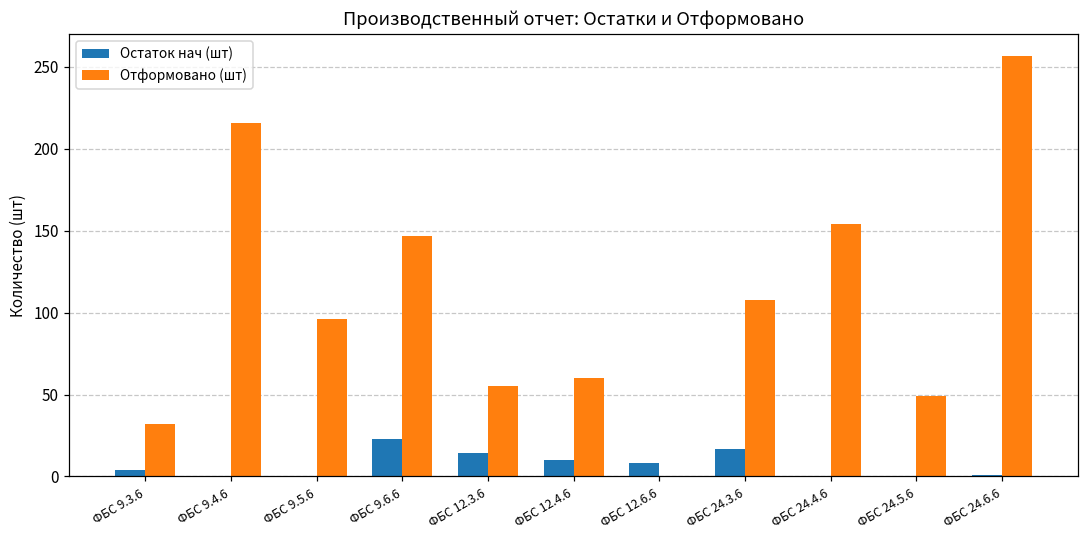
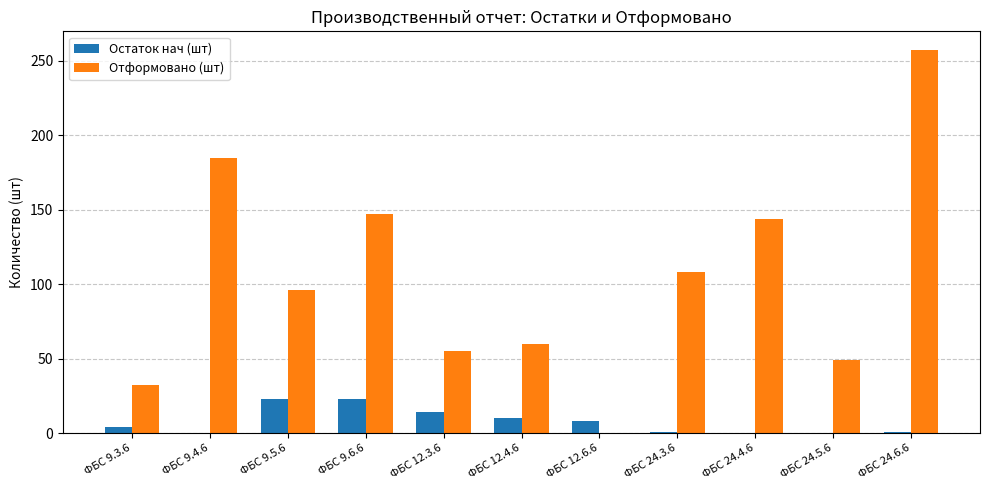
  {
    "Остаток нач (шт)": {
      "ФБС 9.3.6": 4,
      "ФБС 9.4.6": 0,
-     "ФБС 9.5.6": 0,
+     "ФБС 9.5.6": 23,
      "ФБС 9.6.6": 23,
      "ФБС 12.3.6": 14,
      "ФБС 12.4.6": 10,
      "ФБС 12.6.6": 8,
-     "ФБС 24.3.6": 17,
+     "ФБС 24.3.6": 1,
      "ФБС 24.4.6": 0,
      "ФБС 24.5.6": 0
    },
    "Отформовано (шт)": {
      "ФБС 9.3.6": 32,
-     "ФБС 9.4.6": 216,
+     "ФБС 9.4.6": 185,
      "ФБС 9.5.6": 96,
      "ФБС 9.6.6": 147,
      "ФБС 12.3.6": 55,
      "ФБС 12.4.6": 60,
      "ФБС 12.6.6": 0,
      "ФБС 24.3.6": 108,
-     "ФБС 24.4.6": 154,
+     "ФБС 24.4.6": 144,
      "ФБС 24.5.6": 49,
      "ФБС 24.6.6": 257
    }
  }
